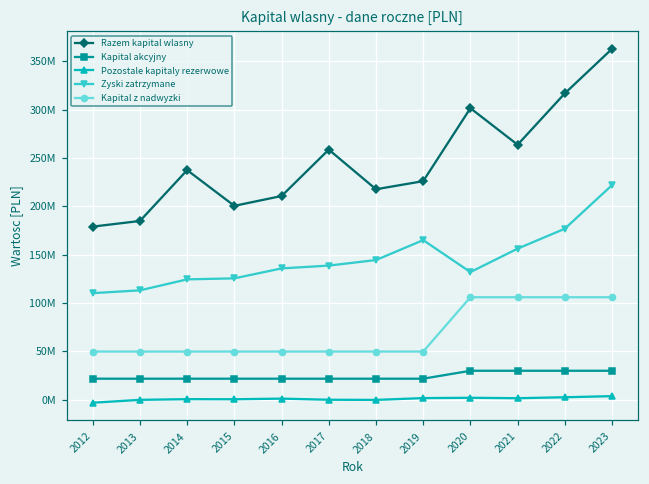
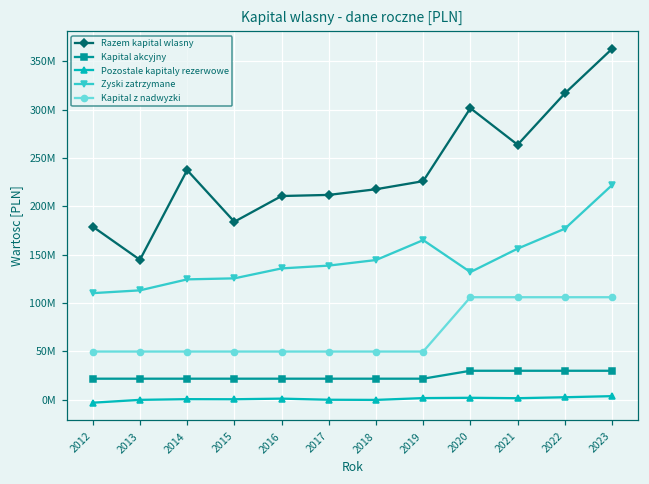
  {
    "Razem kapital wlasny": {
      "2012": 180000000,
-     "2013": 180000000,
+     "2013": 140000000,
      "2014": 240000000,
-     "2015": 200000000,
+     "2015": 180000000,
      "2016": 210000000,
-     "2017": 260000000,
+     "2017": 210000000,
      "2018": 220000000,
      "2019": 230000000,
      "2020": 300000000,
      "2021": 260000000,
      "2022": 320000000,
      "2023": 360000000
    }
  }
